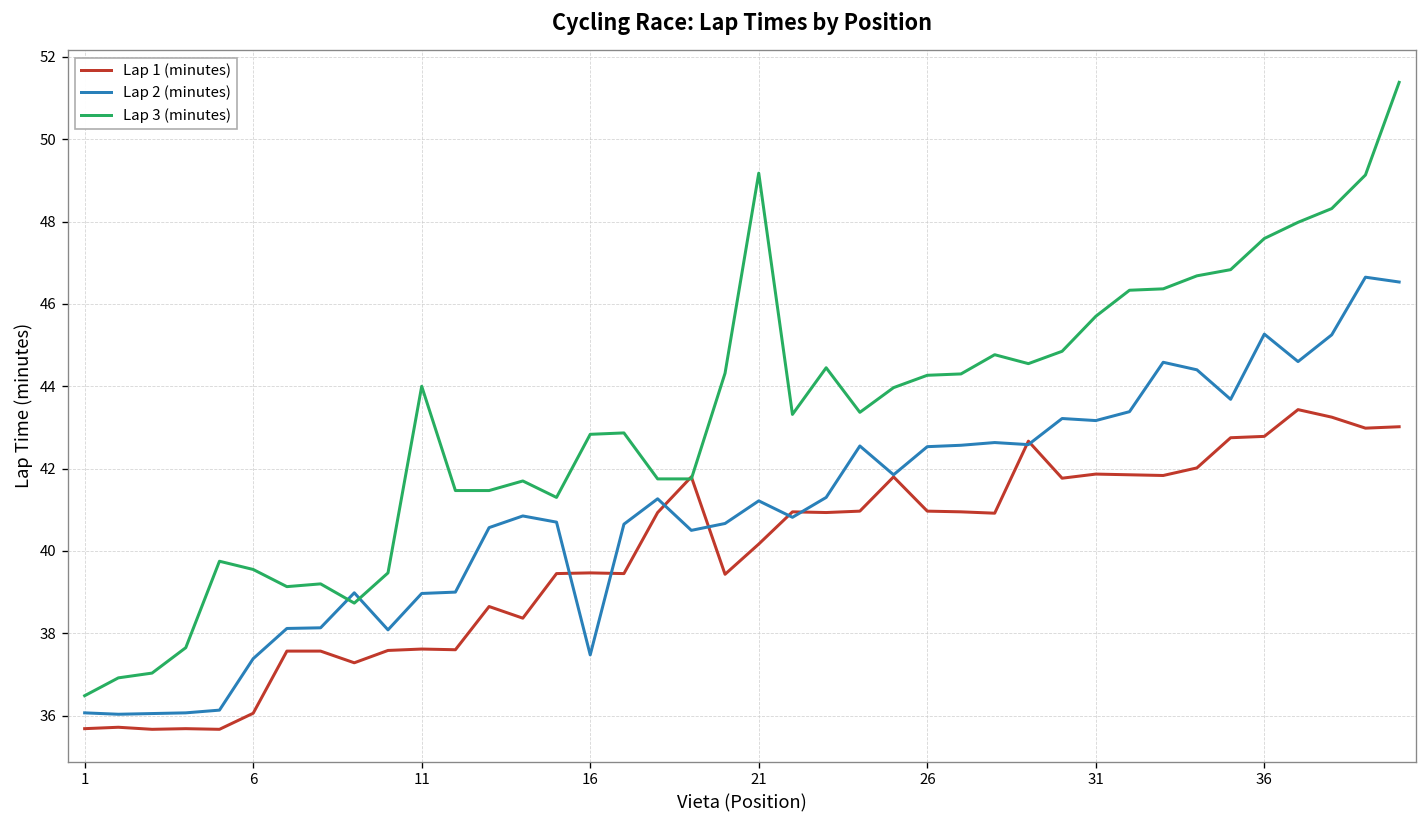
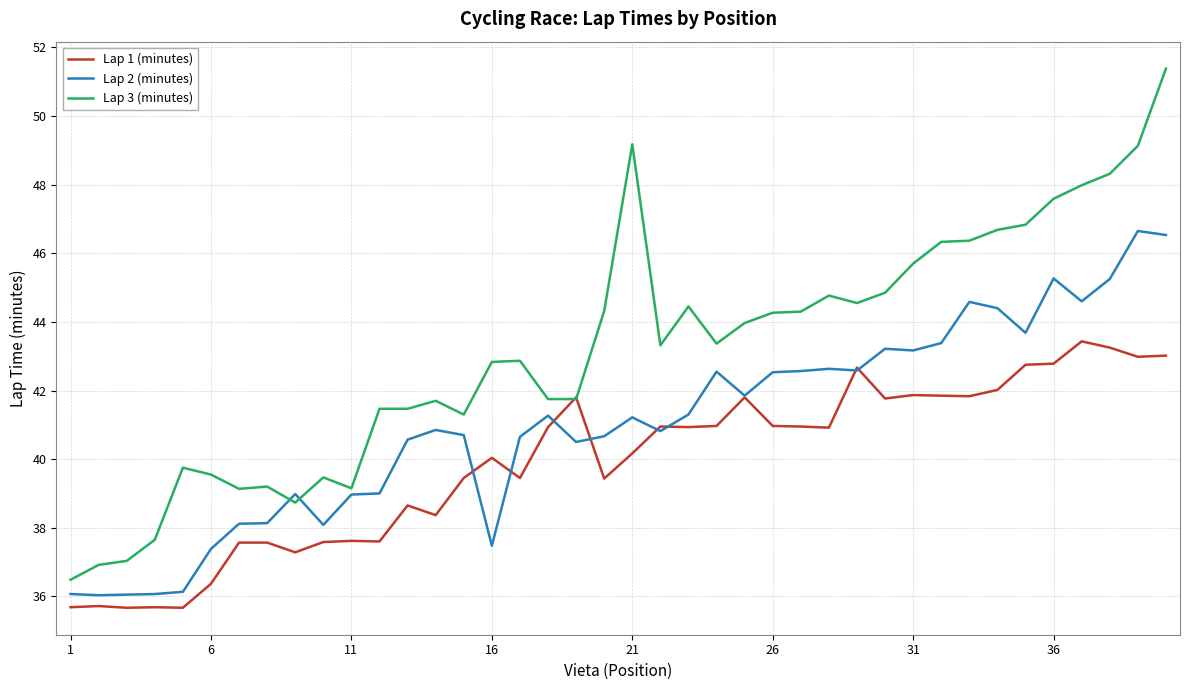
  {
    "Lap 1 (minutes)": {
      "1": 35.7,
-     "6": 36.1,
+     "6": 36.4,
      "11": 37.6,
-     "16": 39.5,
+     "16": 40.0,
      "21": 40.2,
      "26": 41.0,
      "31": 41.9,
      "36": 42.8
    },
    "Lap 2 (minutes)": {
      "1": 36.1,
      "6": 37.4,
      "11": 39.0,
      "16": 37.5,
      "21": 41.2,
      "26": 42.5,
      "31": 43.2,
      "36": 45.3
    },
    "Lap 3 (minutes)": {
      "1": 36.5,
      "6": 39.6,
-     "11": 44.0,
+     "11": 39.2,
      "16": 42.8,
      "21": 49.2,
      "26": 44.3,
      "31": 45.7,
      "36": 47.6
    }
  }
